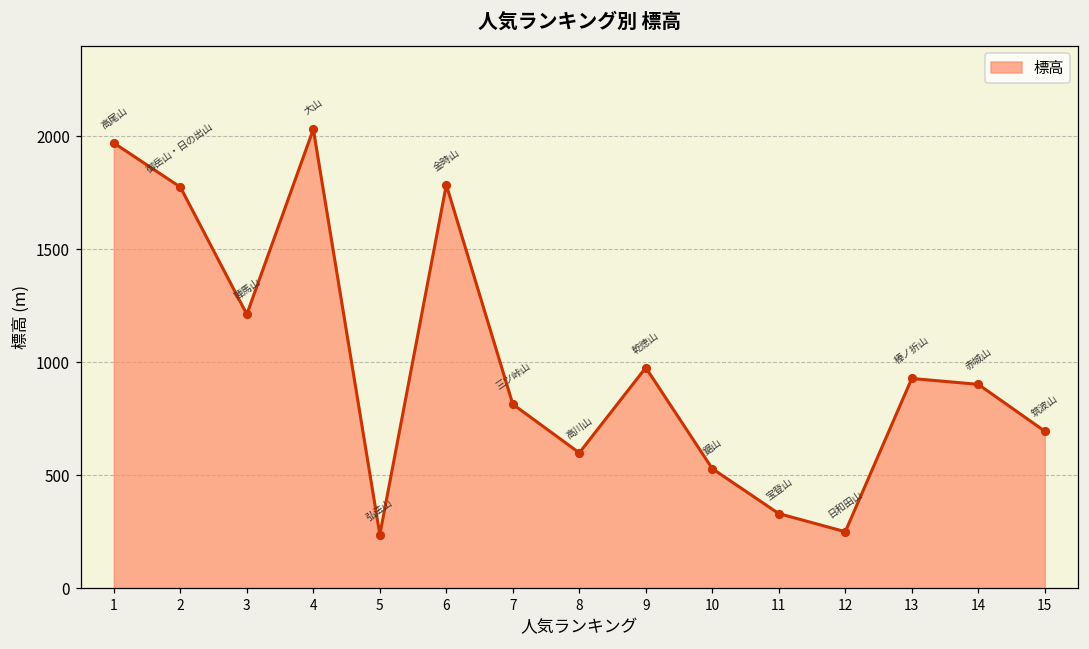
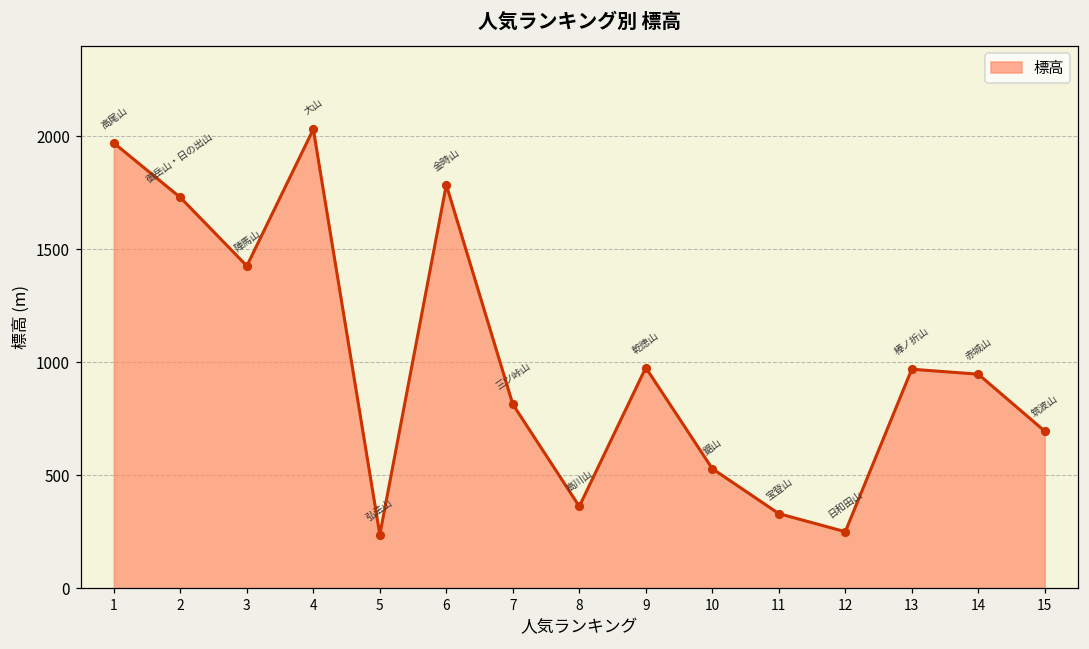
  {
    "1": 1970,
-   "2": 1780,
-   "3": 1210,
+   "2": 1730,
+   "3": 1430,
    "4": 2030,
    "5": 240,
    "6": 1790,
    "7": 810,
-   "8": 600,
+   "8": 360,
    "9": 980,
    "10": 530,
    "11": 330,
    "12": 250,
-   "13": 930,
-   "14": 900,
+   "13": 970,
+   "14": 950,
    "15": 700
  }
